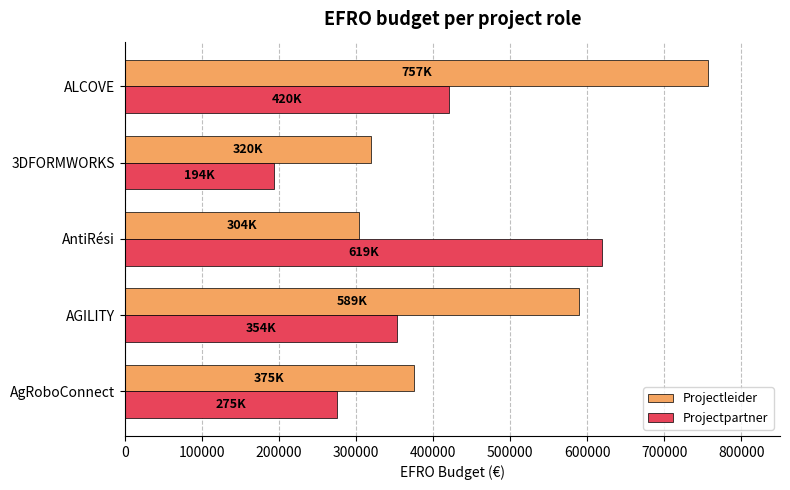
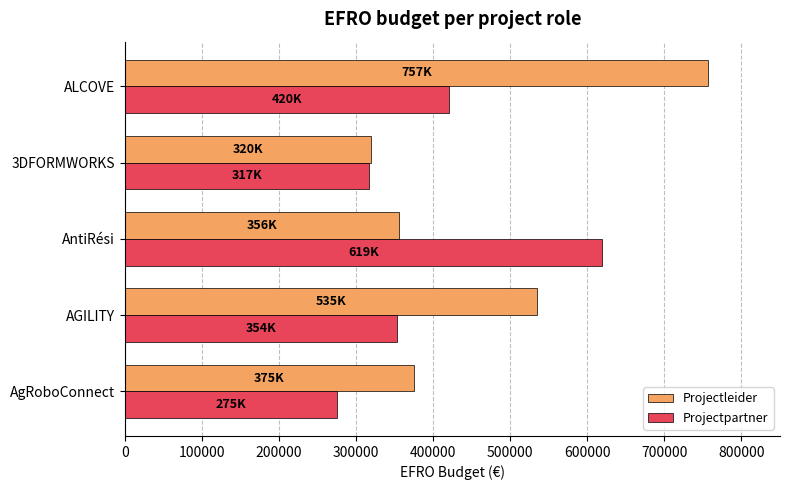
  {
    "Projectleider": {
      "ALCOVE": "757K",
      "3DFORMWORKS": "320K",
-     "AntiRési": "304K",
-     "AGILITY": "589K",
+     "AntiRési": "356K",
+     "AGILITY": "535K",
      "AgRoboConnect": "375K"
    },
    "Projectpartner": {
      "ALCOVE": "420K",
-     "3DFORMWORKS": "194K",
+     "3DFORMWORKS": "317K",
      "AntiRési": "619K",
      "AGILITY": "354K",
      "AgRoboConnect": "275K"
    }
  }
